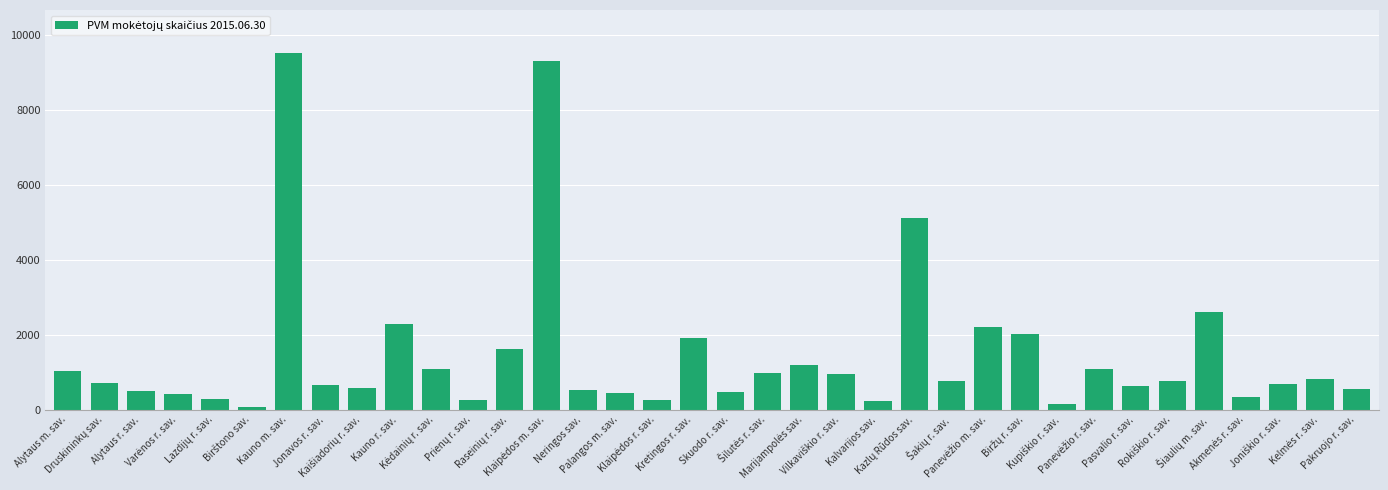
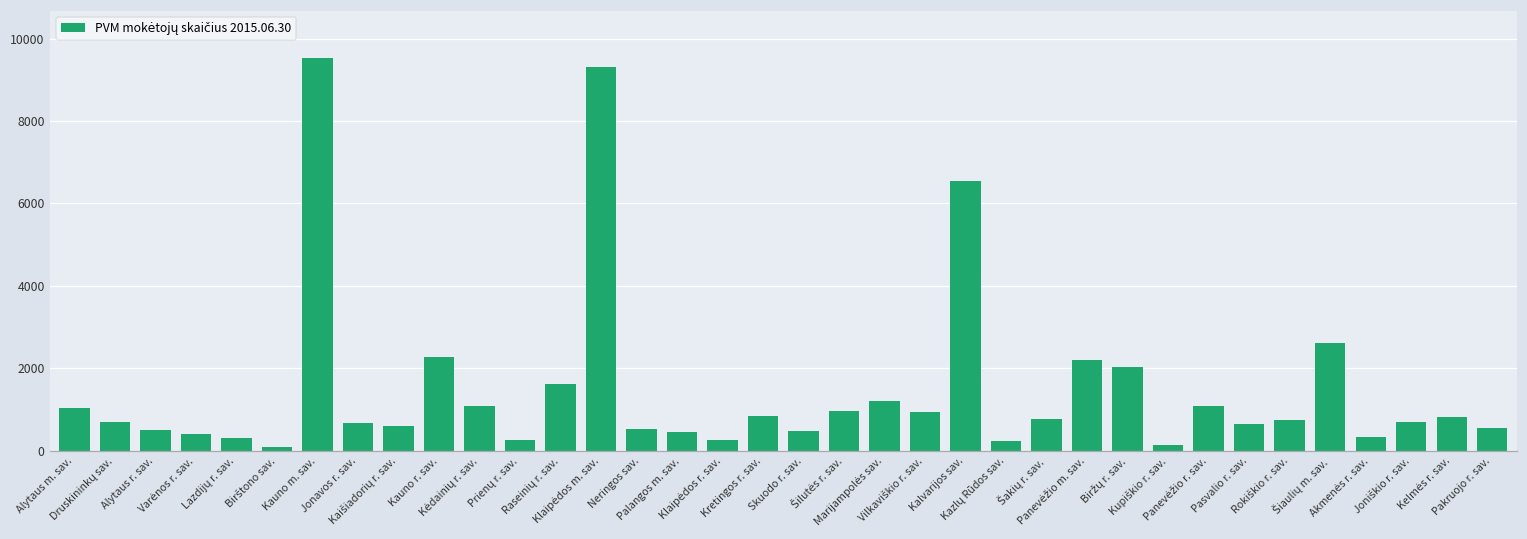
  {
    "Alytaus m. sav.": 1000,
    "Druskininkų sav.": 700,
    "Alytaus r. sav.": 500,
    "Varėnos r. sav.": 400,
    "Lazdijų r. sav.": 300,
    "Birštono sav.": 100,
    "Kauno m. sav.": 9500,
    "Jonavos r. sav.": 700,
    "Kaišiadorių r. sav.": 600,
    "Kauno r. sav.": 2300,
    "Kėdainių r. sav.": 1100,
    "Prienų r. sav.": 200,
    "Raseinių r. sav.": 1600,
    "Klaipėdos m. sav.": 9300,
    "Neringos sav.": 500,
    "Palangos m. sav.": 400,
    "Klaipėdos r. sav.": 300,
-   "Kretingos r. sav.": 1900,
+   "Kretingos r. sav.": 800,
    "Skuodo r. sav.": 500,
    "Šilutės r. sav.": 1000,
    "Marijampolės sav.": 1200,
    "Vilkaviškio r. sav.": 900,
-   "Kalvarijos sav.": 200,
-   "Kazlų Rūdos sav.": 5100,
+   "Kalvarijos sav.": 6500,
+   "Kazlų Rūdos sav.": 200,
    "Šakių r. sav.": 800,
    "Panevėžio m. sav.": 2200,
    "Biržų r. sav.": 2000,
    "Kupiškio r. sav.": 100,
    "Panevėžio r. sav.": 1100,
    "Pasvalio r. sav.": 600,
    "Rokiškio r. sav.": 800,
    "Šiaulių m. sav.": 2600,
    "Akmenės r. sav.": 300,
    "Joniškio r. sav.": 700,
    "Kelmės r. sav.": 800,
    "Pakruojo r. sav.": 600
  }
